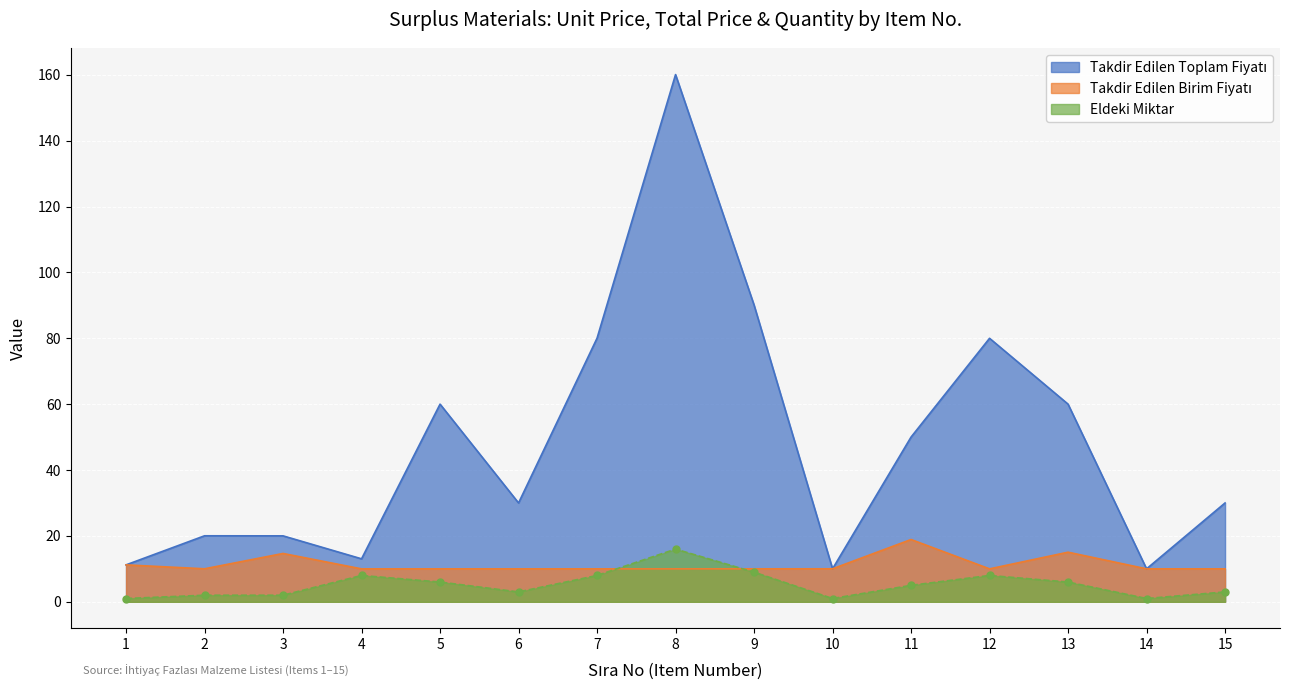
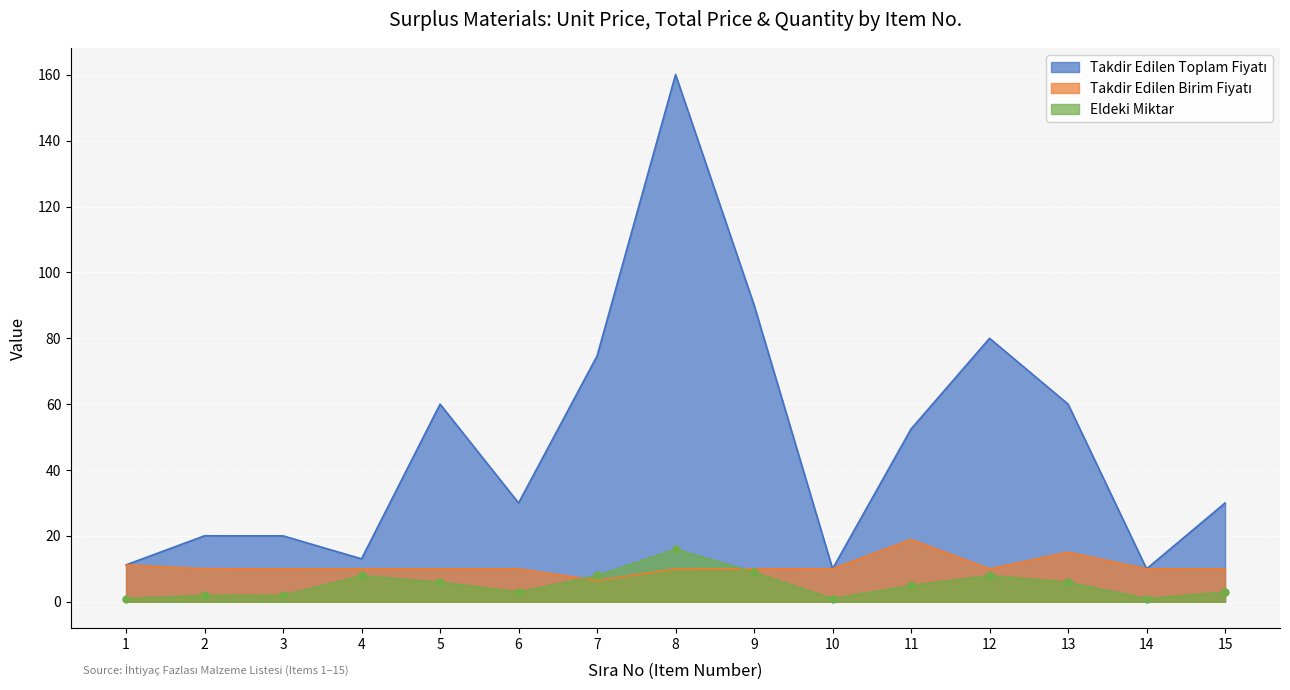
  {
    "Takdir Edilen Toplam Fiyatı": {
      "2": 20,
      "3": 20,
      "4": 13,
      "5": 60,
      "6": 30,
-     "7": 80,
+     "7": 75,
      "8": 160,
      "9": 90,
-     "11": 50,
+     "11": 52,
      "12": 80,
      "13": 60,
      "15": 30
    },
    "Takdir Edilen Birim Fiyatı": {
      "2": 10,
-     "3": 15,
+     "3": 10,
      "4": 10,
      "5": 10,
      "6": 10,
-     "7": 10,
+     "7": 6,
      "8": 10,
      "9": 10,
      "11": 19,
      "12": 10,
      "13": 15,
      "15": 10
    },
    "Eldeki Miktar": {
      "1": 1,
      "2": 2,
      "3": 2,
      "4": 8,
      "5": 6,
      "6": 3,
      "7": 8,
      "8": 16,
      "9": 9,
      "10": 1,
      "11": 5,
      "12": 8,
      "13": 6,
      "14": 1,
      "15": 3
    }
  }
